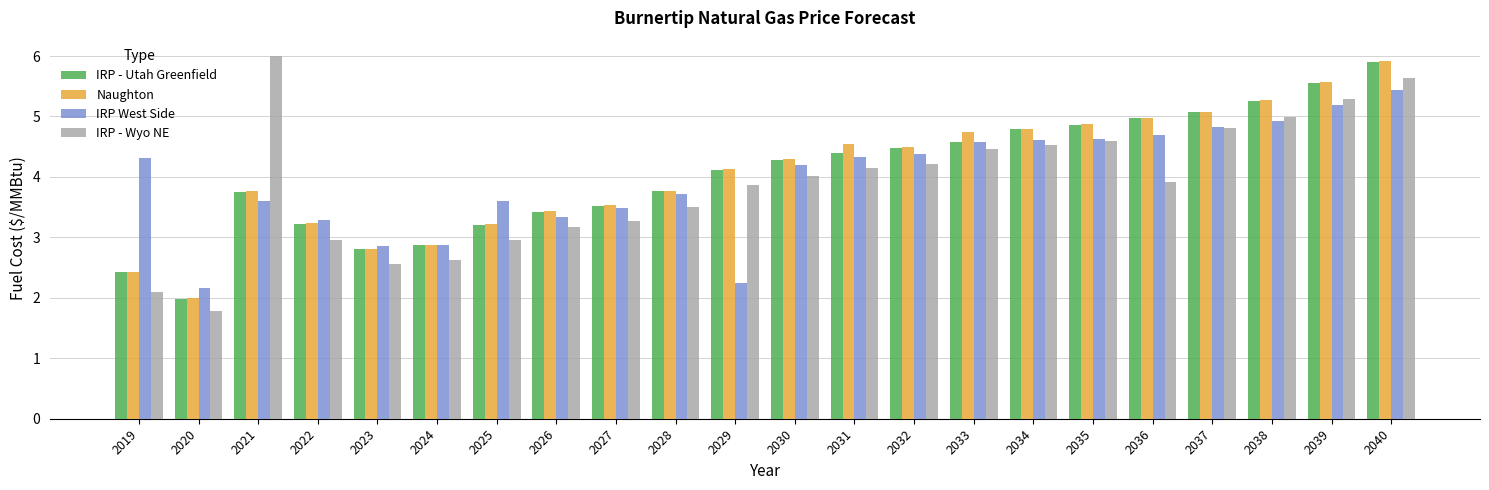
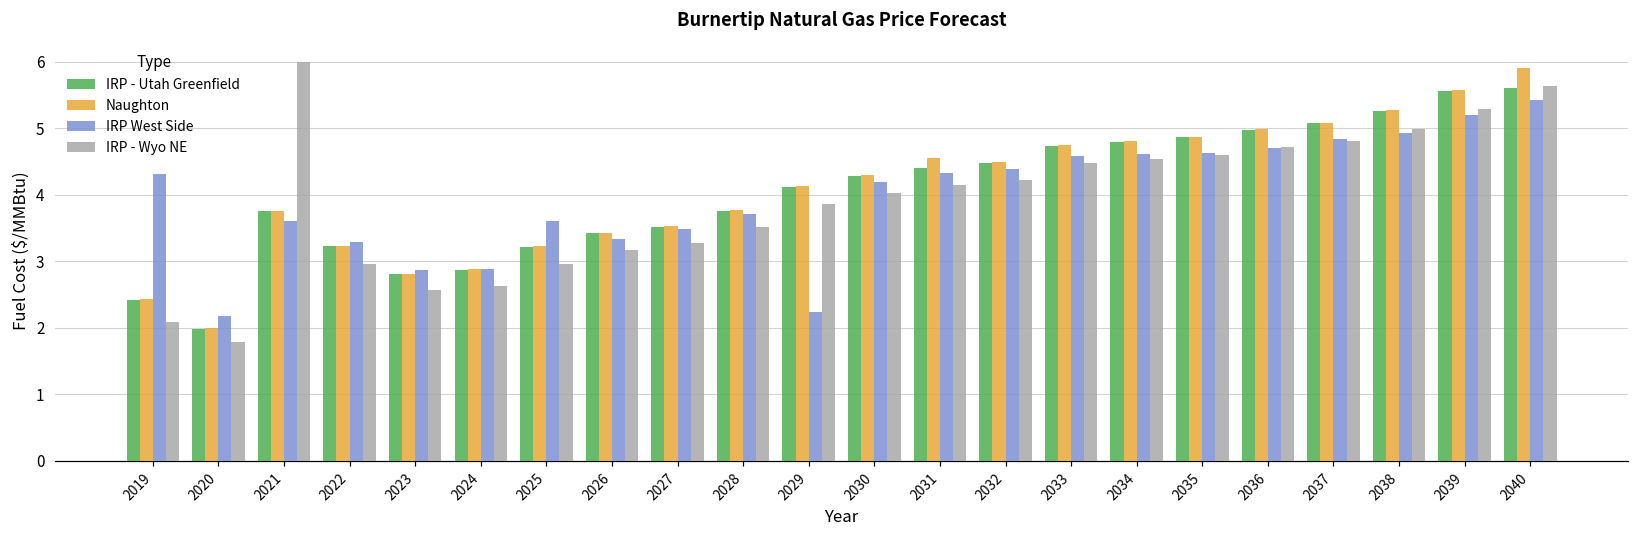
  {
    "IRP - Utah Greenfield": {
      "2019": 2.4,
      "2020": 2.0,
      "2021": 3.8,
      "2022": 3.2,
      "2023": 2.8,
      "2024": 2.9,
      "2025": 3.2,
      "2026": 3.4,
      "2027": 3.5,
      "2028": 3.8,
      "2029": 4.1,
      "2030": 4.3,
      "2031": 4.4,
      "2032": 4.5,
-     "2033": 4.6,
+     "2033": 4.7,
      "2034": 4.8,
      "2035": 4.9,
      "2036": 5.0,
      "2037": 5.1,
      "2038": 5.3,
      "2039": 5.6,
-     "2040": 5.9
+     "2040": 5.6
    },
    "Naughton": {
      "2019": 2.4,
      "2020": 2.0,
      "2021": 3.8,
      "2022": 3.2,
      "2023": 2.8,
      "2024": 2.9,
      "2025": 3.2,
      "2026": 3.4,
      "2027": 3.5,
      "2028": 3.8,
      "2029": 4.1,
      "2030": 4.3,
      "2031": 4.6,
      "2032": 4.5,
      "2033": 4.7,
      "2034": 4.8,
      "2035": 4.9,
      "2036": 5.0,
      "2037": 5.1,
      "2038": 5.3,
      "2039": 5.6,
      "2040": 5.9
    },
    "IRP West Side": {
      "2019": 4.3,
      "2020": 2.2,
      "2021": 3.6,
      "2022": 3.3,
      "2023": 2.9,
      "2024": 2.9,
      "2025": 3.6,
      "2026": 3.3,
      "2027": 3.5,
      "2028": 3.7,
      "2029": 2.2,
      "2030": 4.2,
      "2031": 4.3,
      "2032": 4.4,
      "2033": 4.6,
      "2034": 4.6,
      "2035": 4.6,
      "2036": 4.7,
      "2037": 4.8,
      "2038": 4.9,
      "2039": 5.2,
      "2040": 5.4
    },
    "IRP - Wyo NE": {
      "2019": 2.1,
      "2020": 1.8,
      "2021": 6.0,
      "2022": 3.0,
      "2023": 2.6,
      "2024": 2.6,
      "2025": 3.0,
      "2026": 3.2,
      "2027": 3.3,
      "2028": 3.5,
      "2029": 3.9,
      "2030": 4.0,
      "2031": 4.1,
      "2032": 4.2,
      "2033": 4.5,
      "2034": 4.5,
      "2035": 4.6,
-     "2036": 3.9,
+     "2036": 4.7,
      "2037": 4.8,
      "2038": 5.0,
      "2039": 5.3,
      "2040": 5.6
    }
  }
